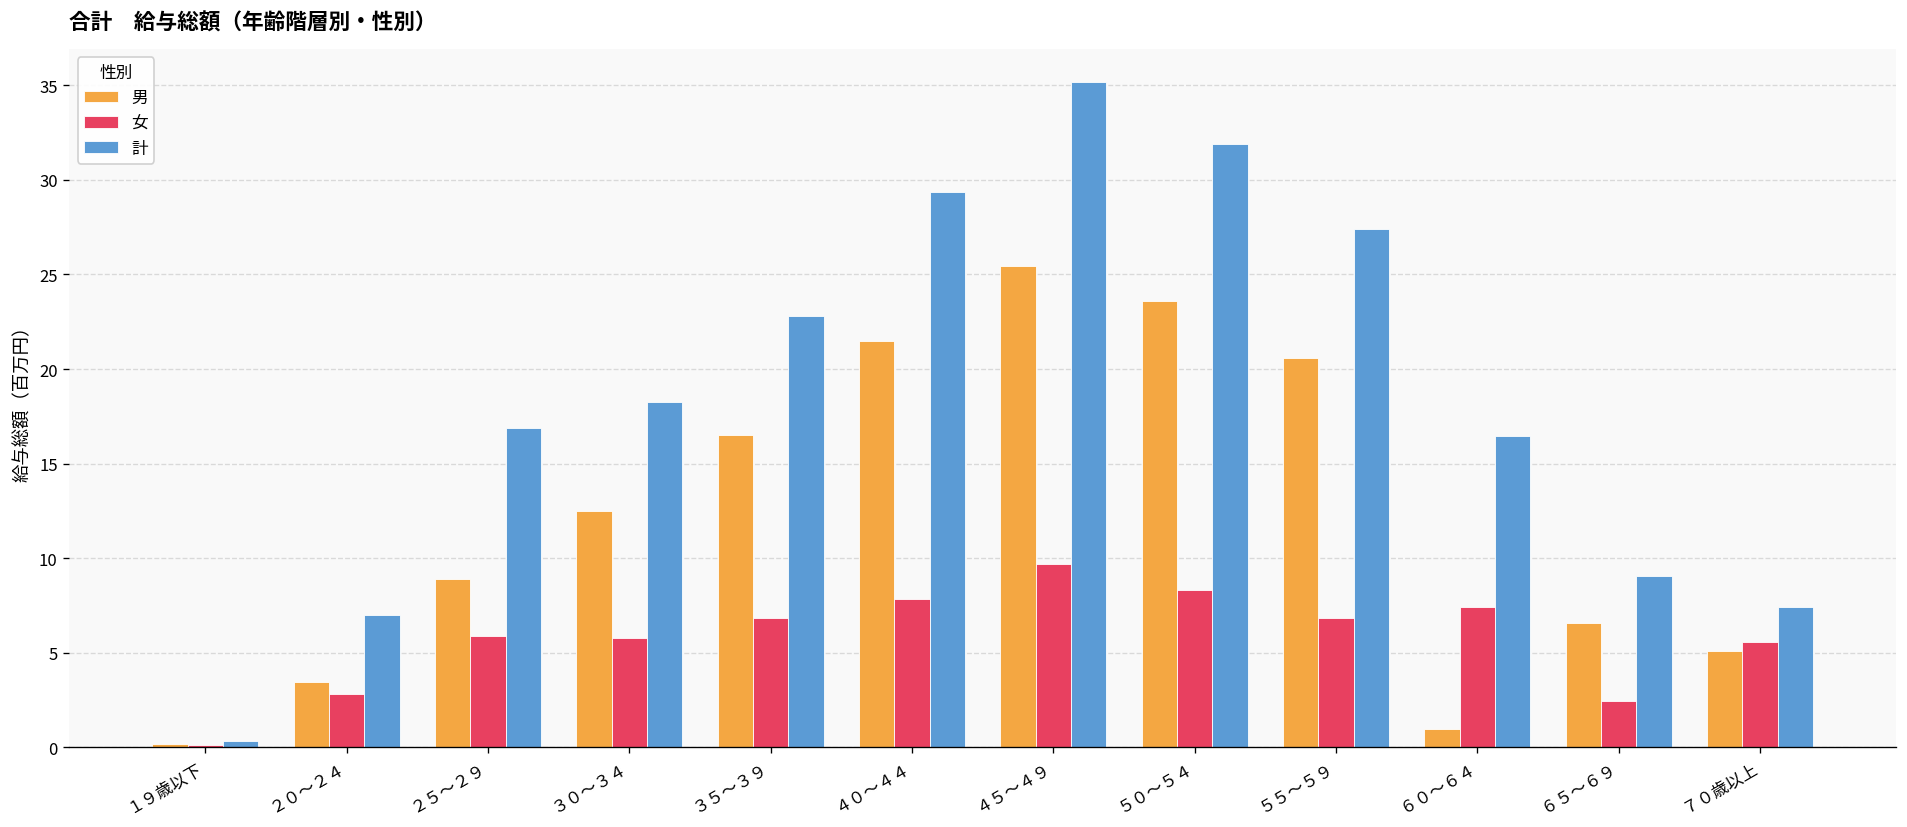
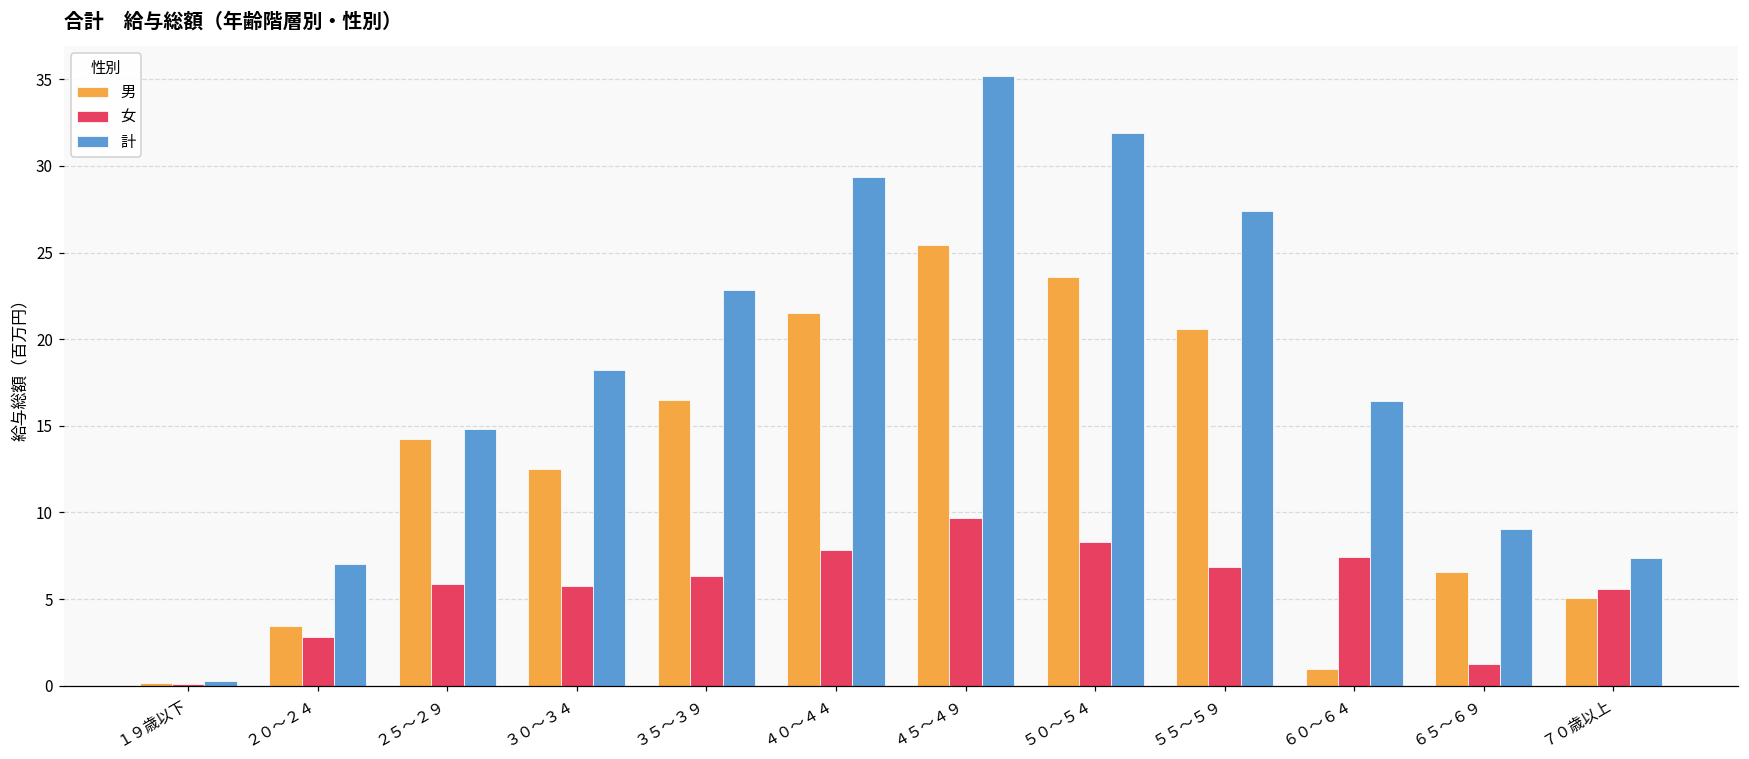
  {
    "男": {
      "１９歳以下": 0.2,
      "２０～２４": 3.5,
-     "２５～２９": 8.9,
+     "２５～２９": 14.3,
      "３０～３４": 12.5,
      "３５～３９": 16.5,
      "４０～４４": 21.5,
      "４５～４９": 25.5,
      "５０～５４": 23.6,
      "５５～５９": 20.6,
      "６０～６４": 1.0,
      "６５～６９": 6.6,
      "７０歳以上": 5.1
    },
    "女": {
      "２０～２４": 2.8,
      "２５～２９": 5.9,
      "３０～３４": 5.8,
-     "３５～３９": 6.8,
+     "３５～３９": 6.3,
      "４０～４４": 7.8,
      "４５～４９": 9.7,
      "５０～５４": 8.3,
      "５５～５９": 6.8,
      "６０～６４": 7.4,
-     "６５～６９": 2.4,
+     "６５～６９": 1.3,
      "７０歳以上": 5.6
    },
    "計": {
      "１９歳以下": 0.3,
      "２０～２４": 7.0,
-     "２５～２９": 16.9,
+     "２５～２９": 14.8,
      "３０～３４": 18.2,
      "３５～３９": 22.8,
      "４０～４４": 29.3,
      "４５～４９": 35.2,
      "５０～５４": 31.9,
      "５５～５９": 27.4,
      "６０～６４": 16.4,
      "６５～６９": 9.0,
      "７０歳以上": 7.4
    }
  }
